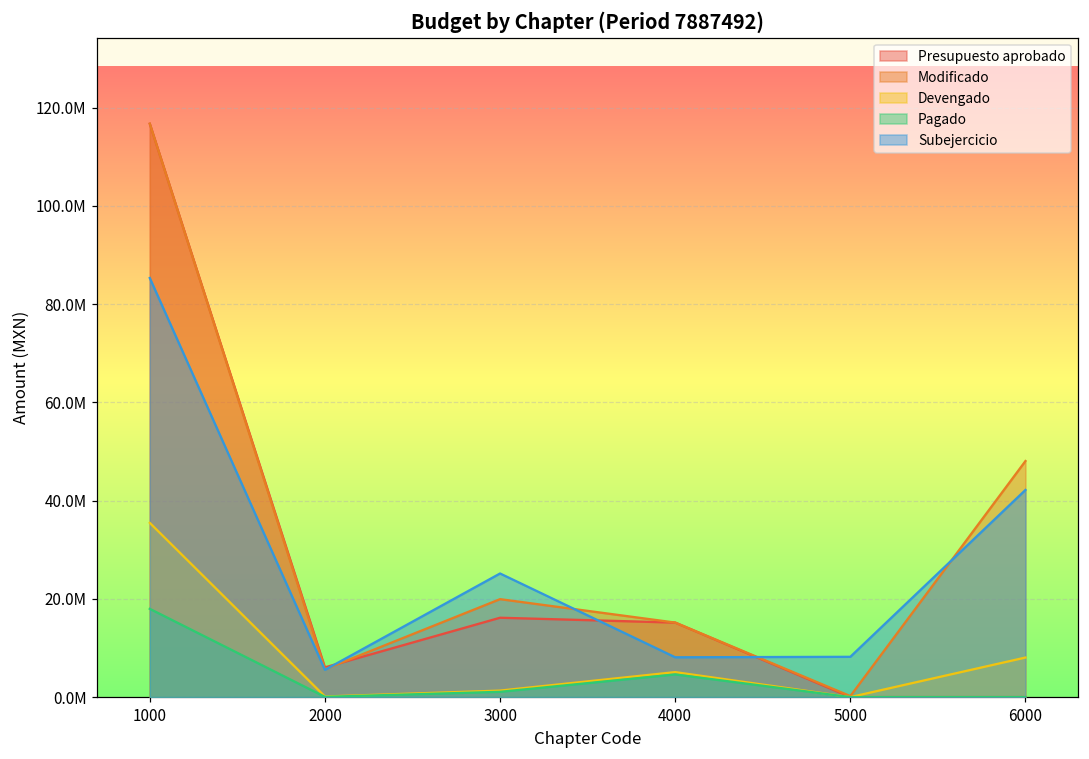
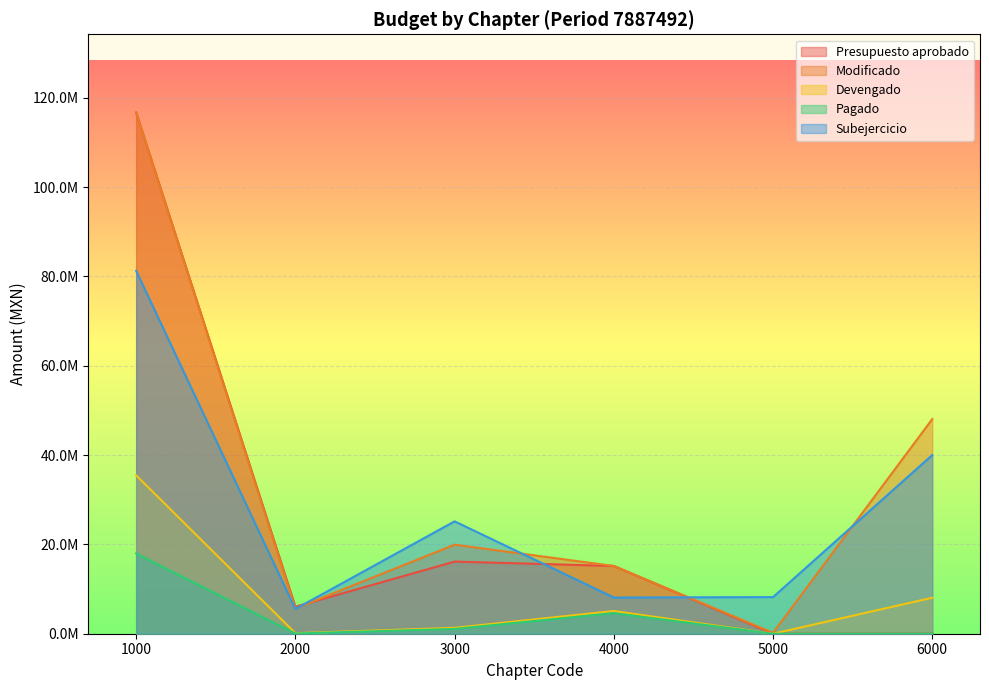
  {
    "Pagado": {
      "1000": 18000000
    },
    "Subejercicio": {
-     "1000": 85000000,
+     "1000": 81000000,
      "3000": 25000000,
      "4000": 8000000,
      "5000": 8000000,
-     "6000": 42000000
+     "6000": 40000000
    }
  }
